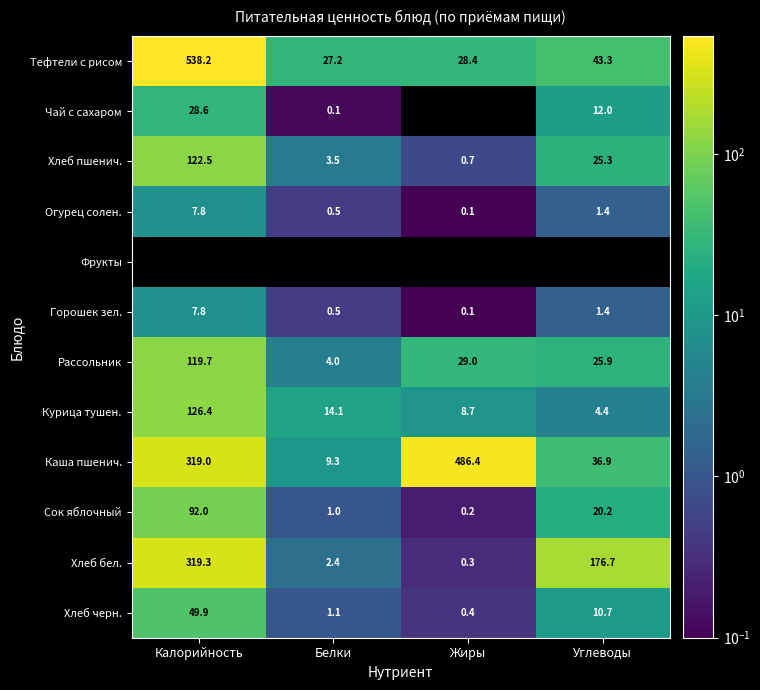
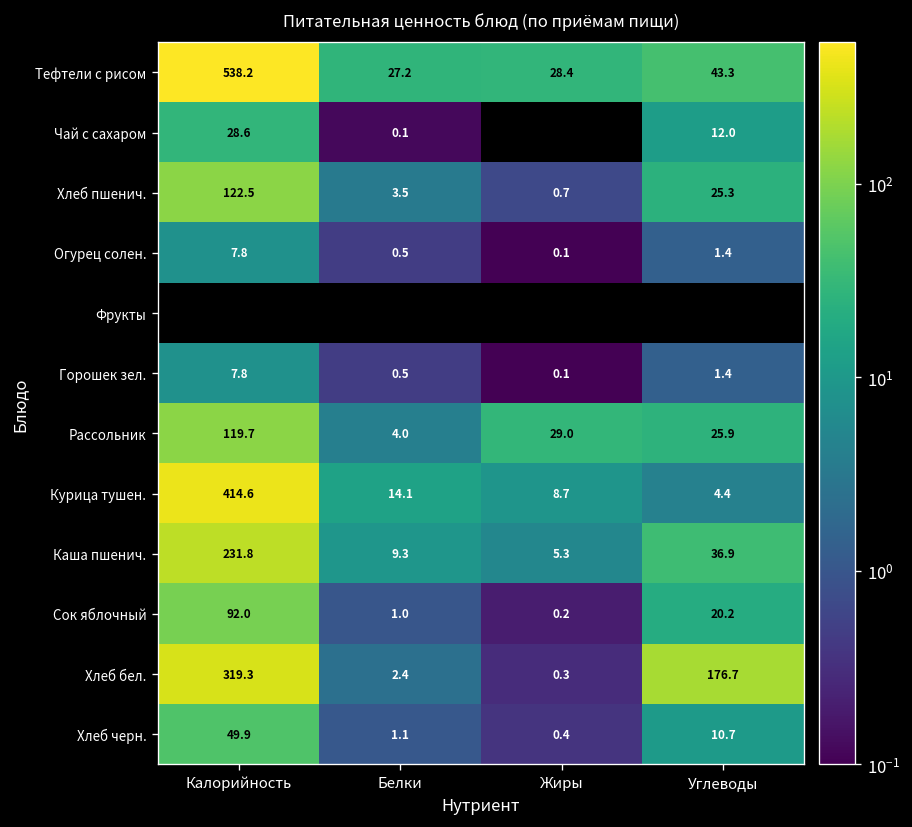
  {
    "Тефтели с рисом": {
      "Калорийность": 538.2,
      "Белки": 27.2,
      "Жиры": 28.4,
      "Углеводы": 43.3
    },
    "Чай с сахаром": {
      "Калорийность": 28.6,
      "Белки": 0.1,
      "Углеводы": 12.0
    },
    "Хлеб пшенич.": {
      "Калорийность": 122.5,
      "Белки": 3.5,
      "Жиры": 0.7,
      "Углеводы": 25.3
    },
    "Огурец солен.": {
      "Калорийность": 7.8,
      "Белки": 0.5,
      "Жиры": 0.1,
      "Углеводы": 1.4
    },
    "Горошек зел.": {
      "Калорийность": 7.8,
      "Белки": 0.5,
      "Жиры": 0.1,
      "Углеводы": 1.4
    },
    "Рассольник": {
      "Калорийность": 119.7,
      "Белки": 4.0,
      "Жиры": 29.0,
      "Углеводы": 25.9
    },
    "Курица тушен.": {
-     "Калорийность": 126.4,
+     "Калорийность": 414.6,
      "Белки": 14.1,
      "Жиры": 8.7,
      "Углеводы": 4.4
    },
    "Каша пшенич.": {
-     "Калорийность": 319.0,
+     "Калорийность": 231.8,
      "Белки": 9.3,
-     "Жиры": 486.4,
+     "Жиры": 5.3,
      "Углеводы": 36.9
    },
    "Сок яблочный": {
      "Калорийность": 92.0,
      "Белки": 1.0,
      "Жиры": 0.2,
      "Углеводы": 20.2
    },
    "Хлеб бел.": {
      "Калорийность": 319.3,
      "Белки": 2.4,
      "Жиры": 0.3,
      "Углеводы": 176.7
    },
    "Хлеб черн.": {
      "Калорийность": 49.9,
      "Белки": 1.1,
      "Жиры": 0.4,
      "Углеводы": 10.7
    }
  }
